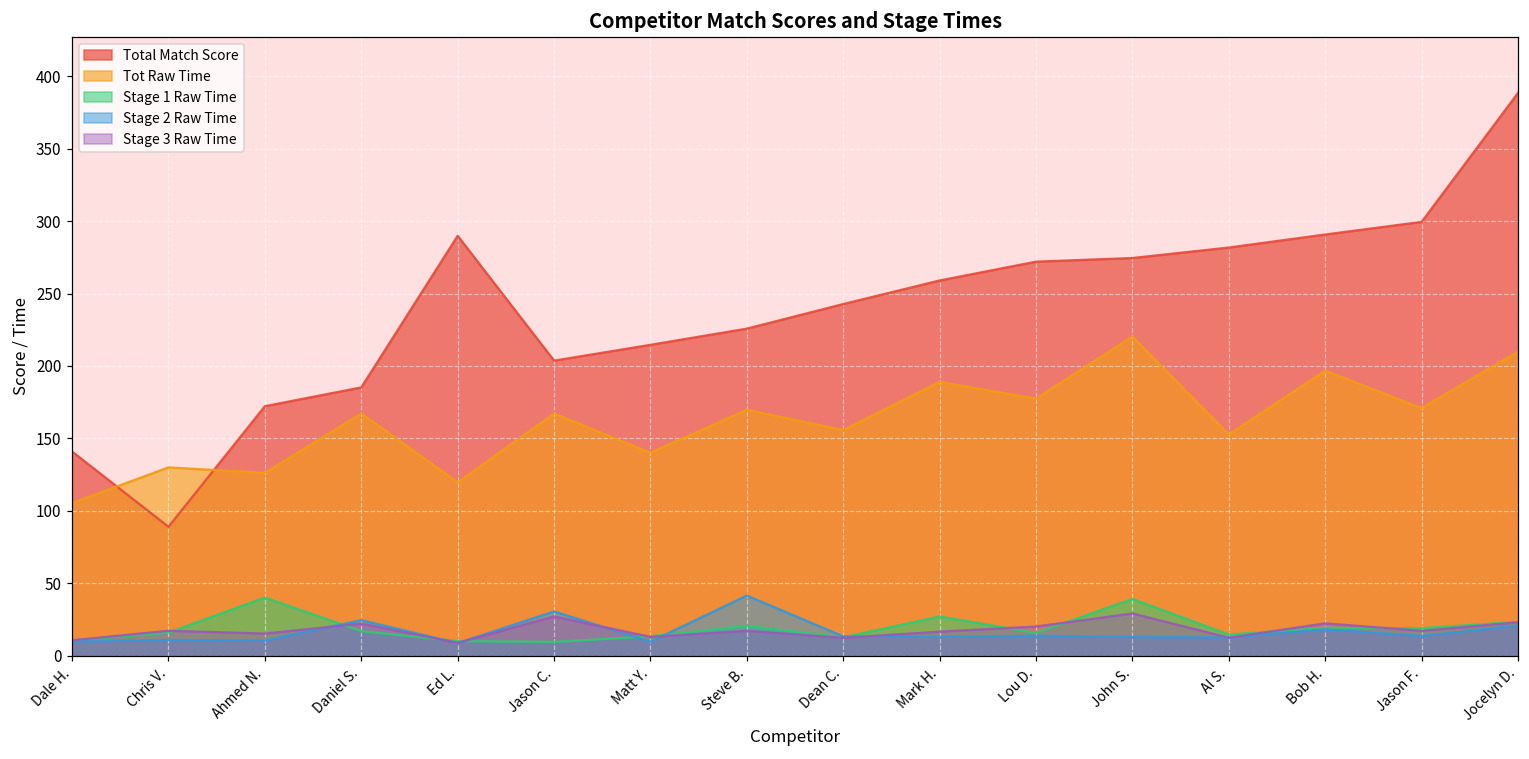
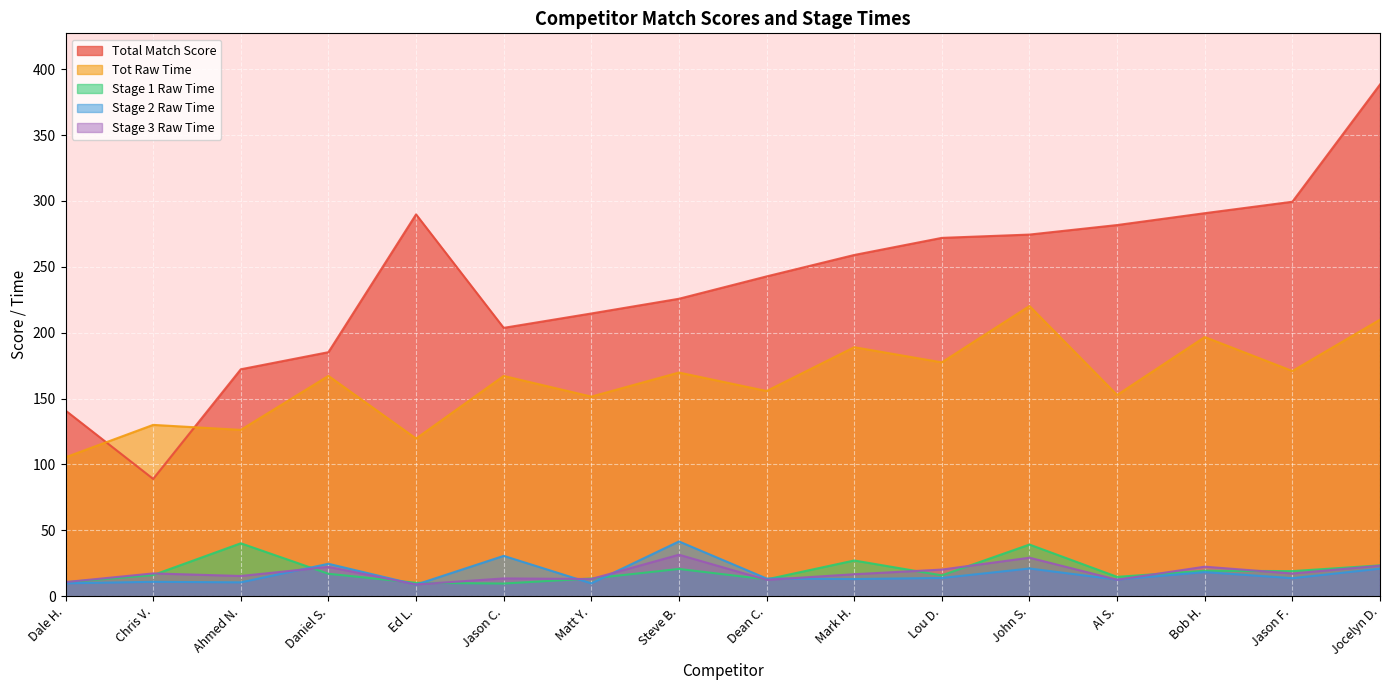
  {
    "Total Match Score": {
      "Dale H.": 141,
      "Chris V.": 89,
      "Ahmed N.": 172,
      "Daniel S.": 185,
      "Ed L.": 290,
      "Jason C.": 204,
      "Matt Y.": 215,
      "Steve B.": 226,
      "Dean C.": 243,
      "Mark H.": 259,
      "Lou D.": 272,
      "John S.": 275,
      "Al S.": 282,
      "Bob H.": 291,
      "Jason F.": 299,
      "Jocelyn D.": 388
    },
    "Tot Raw Time": {
      "Dale H.": 105,
      "Chris V.": 130,
      "Ahmed N.": 126,
      "Daniel S.": 167,
      "Ed L.": 120,
      "Jason C.": 167,
-     "Matt Y.": 140,
+     "Matt Y.": 152,
      "Steve B.": 170,
      "Dean C.": 156,
      "Mark H.": 189,
      "Lou D.": 178,
      "John S.": 220,
      "Al S.": 153,
      "Bob H.": 197,
      "Jason F.": 171,
      "Jocelyn D.": 210
    },
    "Stage 1 Raw Time": {
      "Ahmed N.": 40,
      "Daniel S.": 17,
      "Jason C.": 10,
      "Steve B.": 21,
      "Mark H.": 27,
      "Lou D.": 16,
      "John S.": 39,
      "Al S.": 15
    },
    "Stage 2 Raw Time": {
      "Chris V.": 11,
      "Ahmed N.": 11,
      "Daniel S.": 25,
      "Jason C.": 31,
      "Matt Y.": 10,
      "Steve B.": 42,
      "Mark H.": 13,
      "Lou D.": 14,
-     "John S.": 13,
+     "John S.": 21,
      "Jason F.": 14,
      "Jocelyn D.": 21
    },
    "Stage 3 Raw Time": {
      "Ahmed N.": 15,
      "Daniel S.": 22,
-     "Jason C.": 27,
-     "Steve B.": 17,
+     "Jason C.": 13,
+     "Steve B.": 31,
      "Mark H.": 17,
      "Lou D.": 20,
      "John S.": 29,
      "Bob H.": 22
    }
  }
